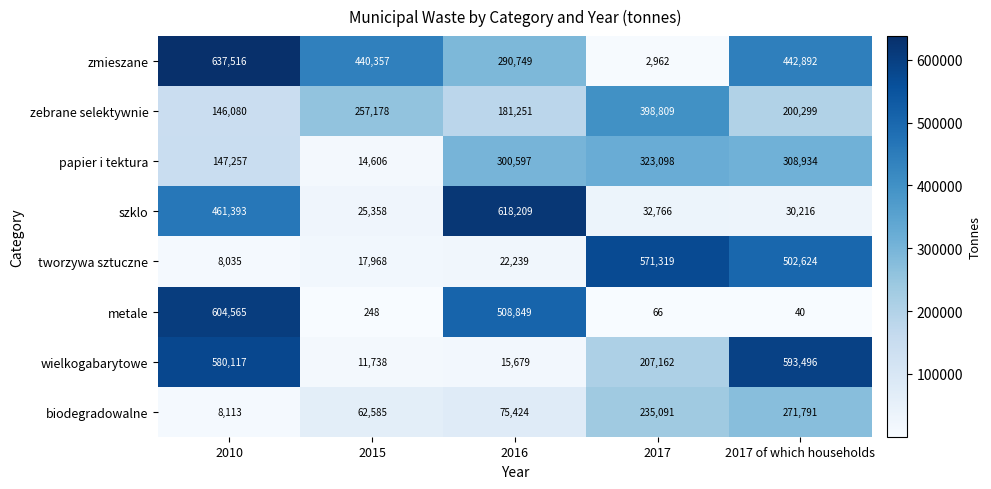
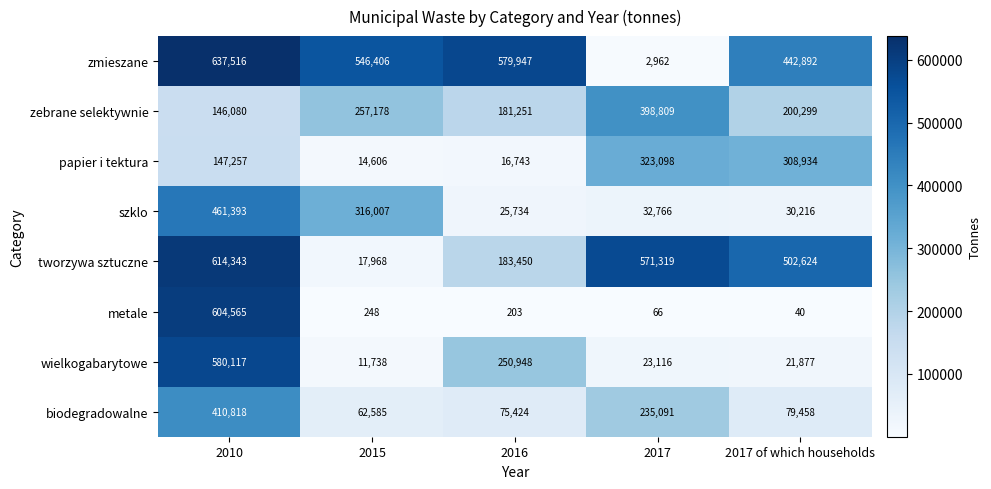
  {
    "zmieszane": {
      "2010": "637,516",
-     "2015": "440,357",
-     "2016": "290,749",
+     "2015": "546,406",
+     "2016": "579,947",
      "2017": "2,962",
      "2017 of which households": "442,892"
    },
    "zebrane selektywnie": {
      "2010": "146,080",
      "2015": "257,178",
      "2016": "181,251",
      "2017": "398,809",
      "2017 of which households": "200,299"
    },
    "papier i tektura": {
      "2010": "147,257",
      "2015": "14,606",
-     "2016": "300,597",
+     "2016": "16,743",
      "2017": "323,098",
      "2017 of which households": "308,934"
    },
    "szklo": {
      "2010": "461,393",
-     "2015": "25,358",
-     "2016": "618,209",
+     "2015": "316,007",
+     "2016": "25,734",
      "2017": "32,766",
      "2017 of which households": "30,216"
    },
    "tworzywa sztuczne": {
-     "2010": "8,035",
+     "2010": "614,343",
      "2015": "17,968",
-     "2016": "22,239",
+     "2016": "183,450",
      "2017": "571,319",
      "2017 of which households": "502,624"
    },
    "metale": {
      "2010": "604,565",
      "2015": "248",
-     "2016": "508,849",
+     "2016": "203",
      "2017": "66",
      "2017 of which households": "40"
    },
    "wielkogabarytowe": {
      "2010": "580,117",
      "2015": "11,738",
-     "2016": "15,679",
-     "2017": "207,162",
-     "2017 of which households": "593,496"
+     "2016": "250,948",
+     "2017": "23,116",
+     "2017 of which households": "21,877"
    },
    "biodegradowalne": {
-     "2010": "8,113",
+     "2010": "410,818",
      "2015": "62,585",
      "2016": "75,424",
      "2017": "235,091",
-     "2017 of which households": "271,791"
+     "2017 of which households": "79,458"
    }
  }
